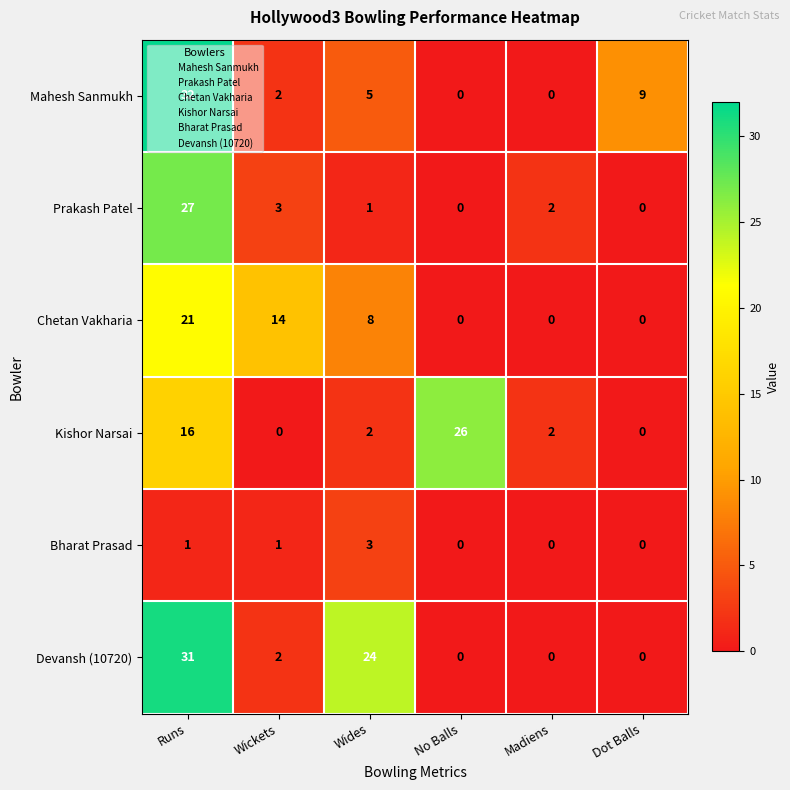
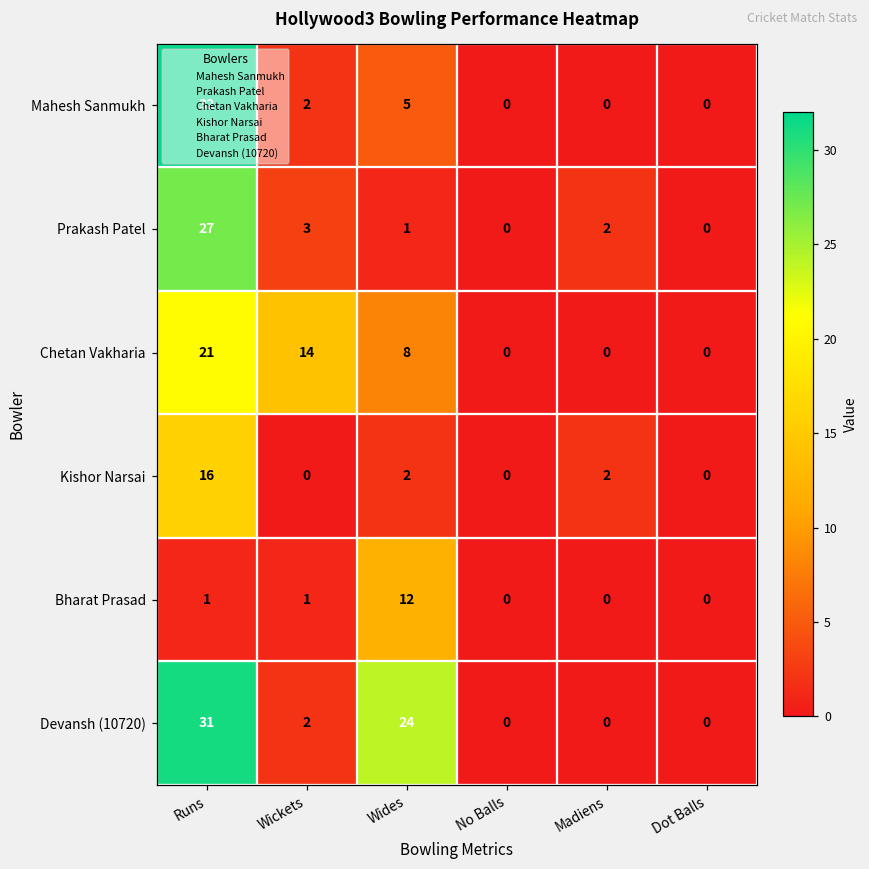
  {
    "Mahesh Sanmukh": {
      "Wickets": 2,
      "Wides": 5,
      "No Balls": 0,
      "Madiens": 0,
-     "Dot Balls": 9
+     "Dot Balls": 0
    },
    "Prakash Patel": {
      "Runs": 27,
      "Wickets": 3,
      "Wides": 1,
      "No Balls": 0,
      "Madiens": 2,
      "Dot Balls": 0
    },
    "Chetan Vakharia": {
      "Runs": 21,
      "Wickets": 14,
      "Wides": 8,
      "No Balls": 0,
      "Madiens": 0,
      "Dot Balls": 0
    },
    "Kishor Narsai": {
      "Runs": 16,
      "Wickets": 0,
      "Wides": 2,
-     "No Balls": 26,
+     "No Balls": 0,
      "Madiens": 2,
      "Dot Balls": 0
    },
    "Bharat Prasad": {
      "Runs": 1,
      "Wickets": 1,
-     "Wides": 3,
+     "Wides": 12,
      "No Balls": 0,
      "Madiens": 0,
      "Dot Balls": 0
    },
    "Devansh (10720)": {
      "Runs": 31,
      "Wickets": 2,
      "Wides": 24,
      "No Balls": 0,
      "Madiens": 0,
      "Dot Balls": 0
    }
  }
